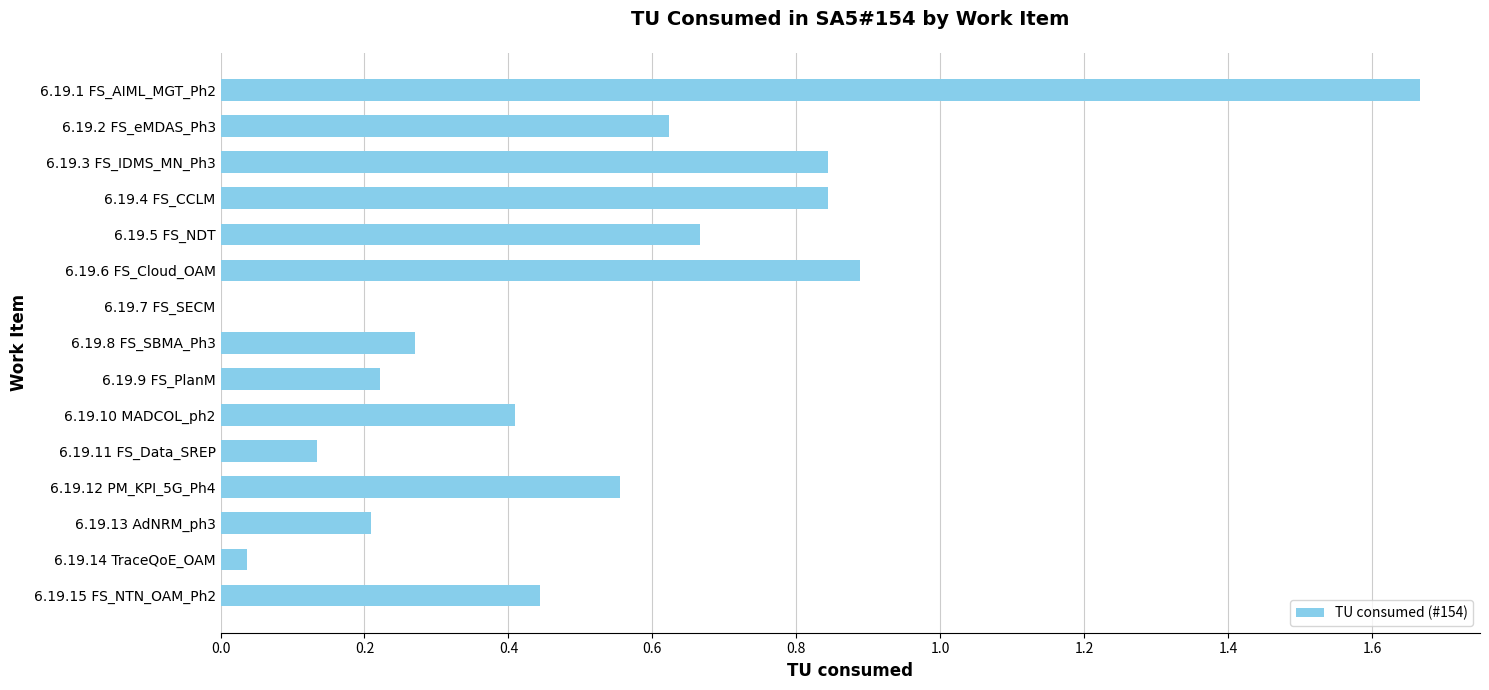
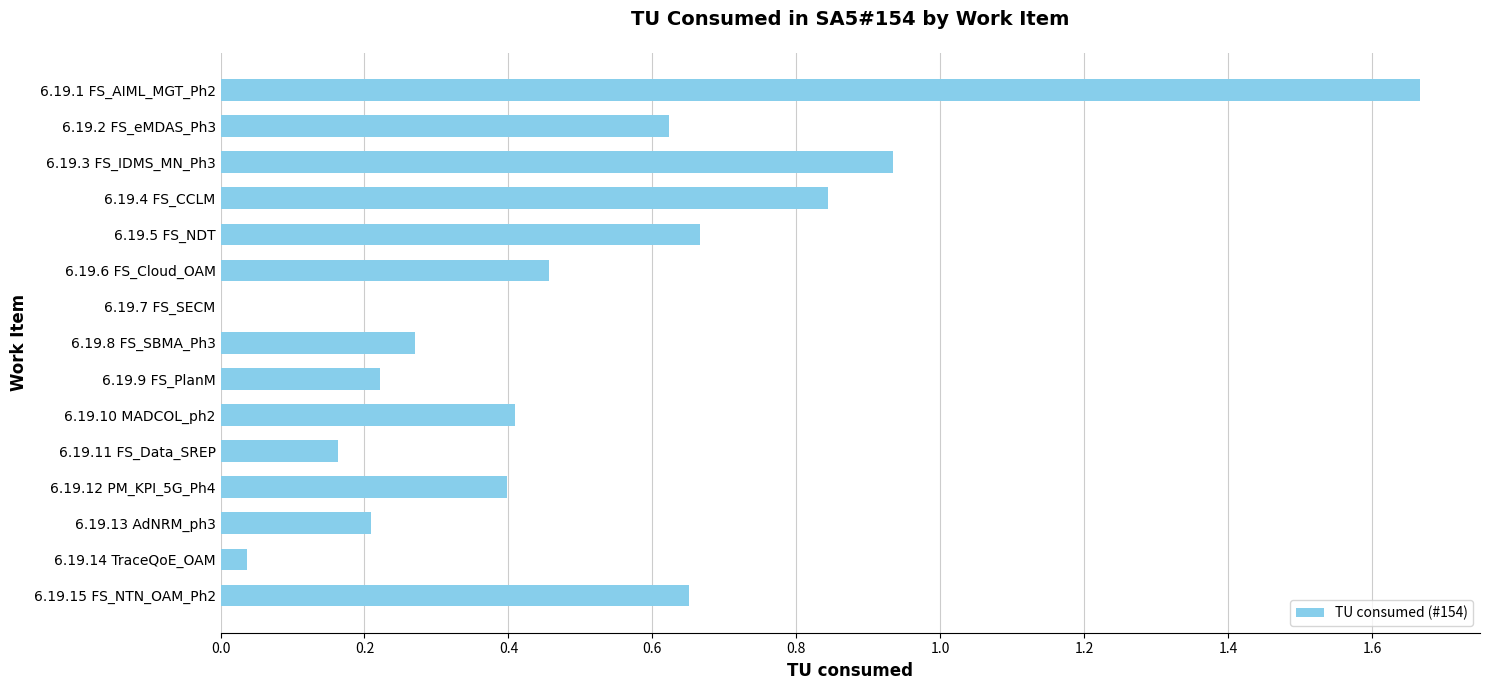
  {
    "6.19.1 FS_AIML_MGT_Ph2": 1.67,
    "6.19.2 FS_eMDAS_Ph3": 0.62,
-   "6.19.3 FS_IDMS_MN_Ph3": 0.84,
+   "6.19.3 FS_IDMS_MN_Ph3": 0.93,
    "6.19.4 FS_CCLM": 0.84,
    "6.19.5 FS_NDT": 0.67,
-   "6.19.6 FS_Cloud_OAM": 0.89,
+   "6.19.6 FS_Cloud_OAM": 0.46,
    "6.19.7 FS_SECM": 0.00,
    "6.19.8 FS_SBMA_Ph3": 0.27,
    "6.19.9 FS_PlanM": 0.22,
    "6.19.10 MADCOL_ph2": 0.41,
-   "6.19.11 FS_Data_SREP": 0.13,
-   "6.19.12 PM_KPI_5G_Ph4": 0.56,
+   "6.19.11 FS_Data_SREP": 0.16,
+   "6.19.12 PM_KPI_5G_Ph4": 0.40,
    "6.19.13 AdNRM_ph3": 0.21,
    "6.19.14 TraceQoE_OAM": 0.04,
-   "6.19.15 FS_NTN_OAM_Ph2": 0.44
+   "6.19.15 FS_NTN_OAM_Ph2": 0.65
  }
